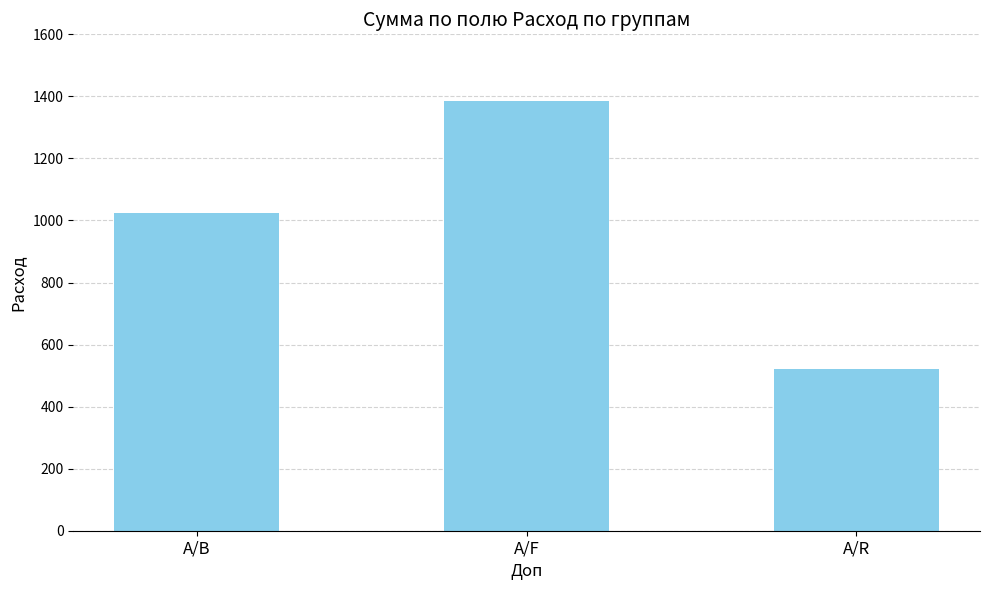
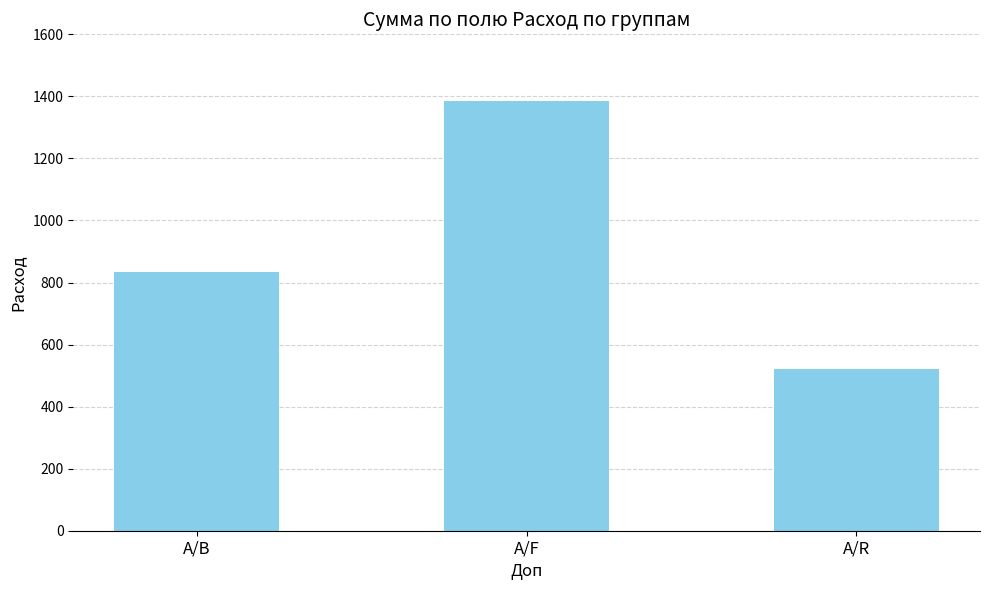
  {
-   "A/B": 1020,
+   "A/B": 840,
    "A/F": 1390,
    "A/R": 520
  }
